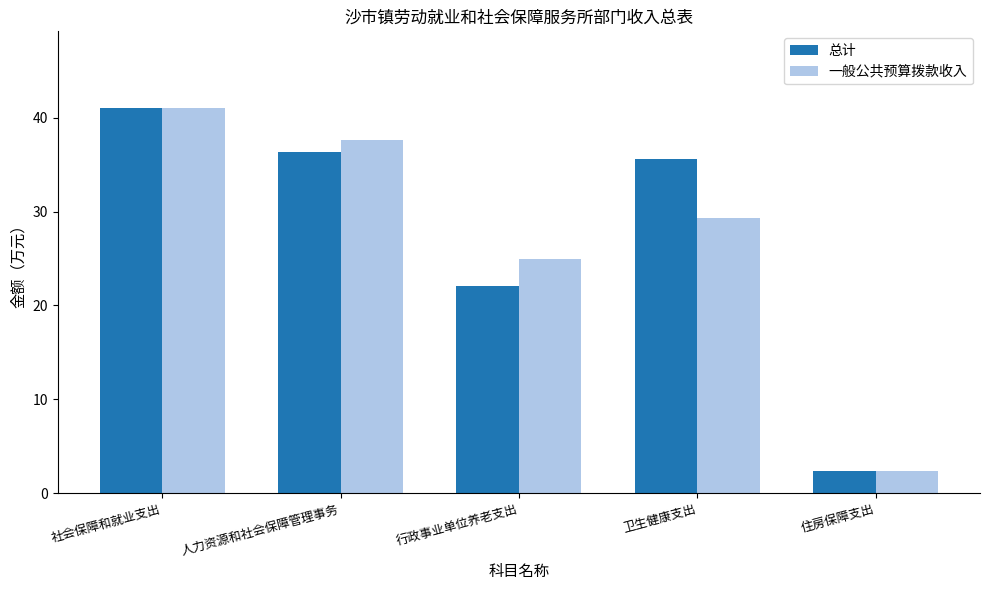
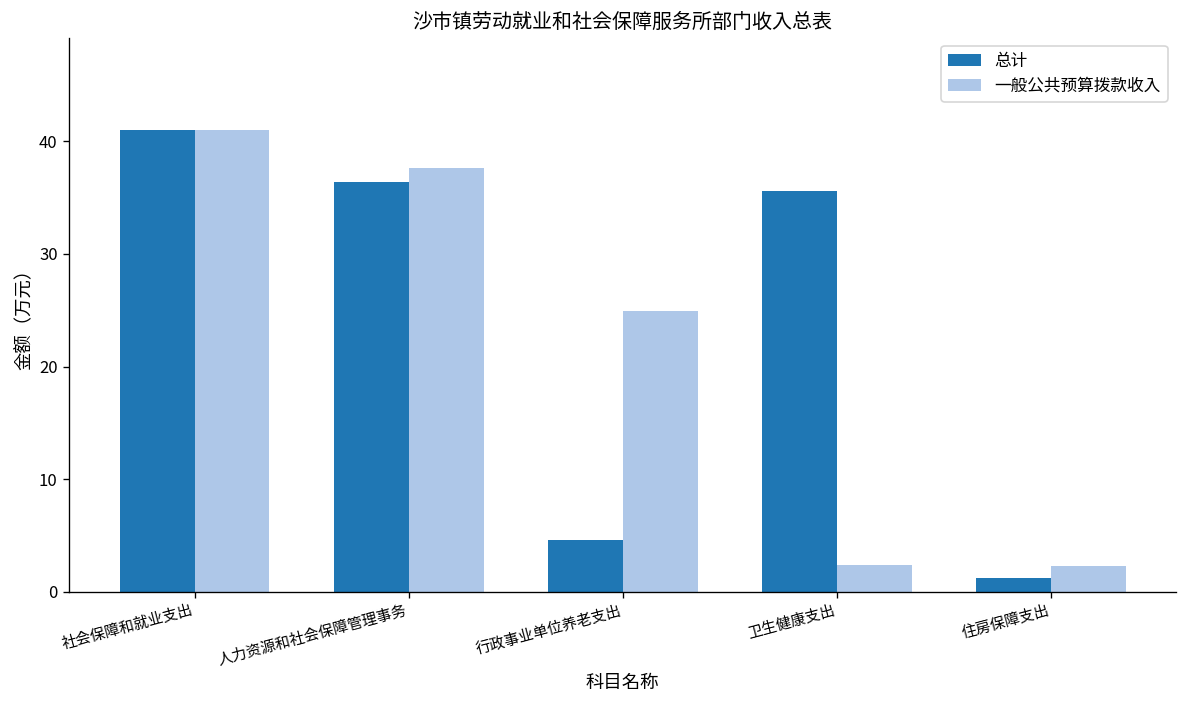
  {
    "总计": {
      "社会保障和就业支出": 41,
      "人力资源和社会保障管理事务": 36,
-     "行政事业单位养老支出": 22,
+     "行政事业单位养老支出": 5,
      "卫生健康支出": 36,
-     "住房保障支出": 2
+     "住房保障支出": 1
    },
    "一般公共预算拨款收入": {
      "社会保障和就业支出": 41,
      "人力资源和社会保障管理事务": 38,
      "行政事业单位养老支出": 25,
-     "卫生健康支出": 29,
+     "卫生健康支出": 2,
      "住房保障支出": 2
    }
  }
